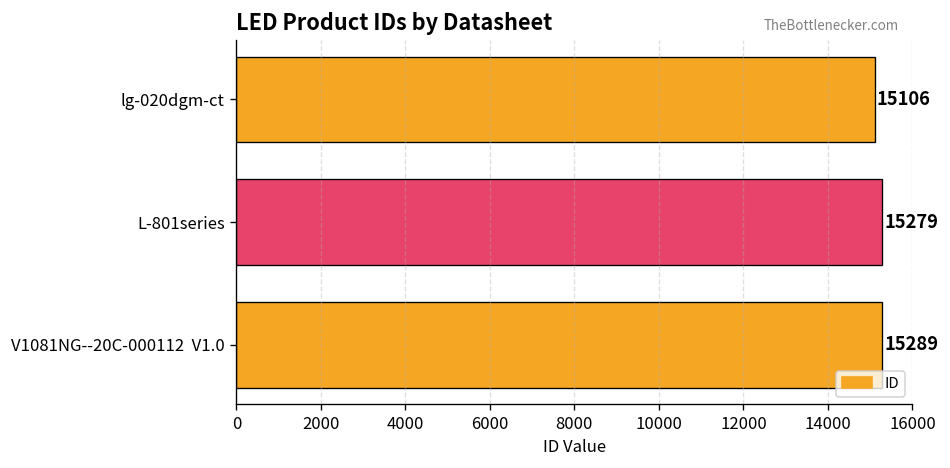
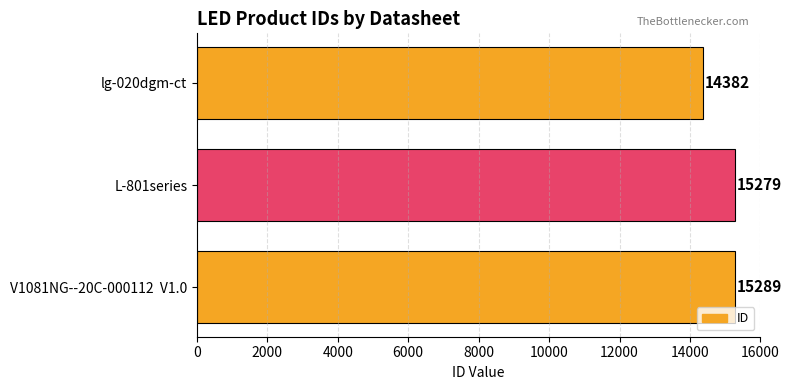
  {
-   "lg-020dgm-ct": 15106,
+   "lg-020dgm-ct": 14382,
    "L-801series": 15279,
    "V1081NG--20C-000112 V1.0": 15289
  }
